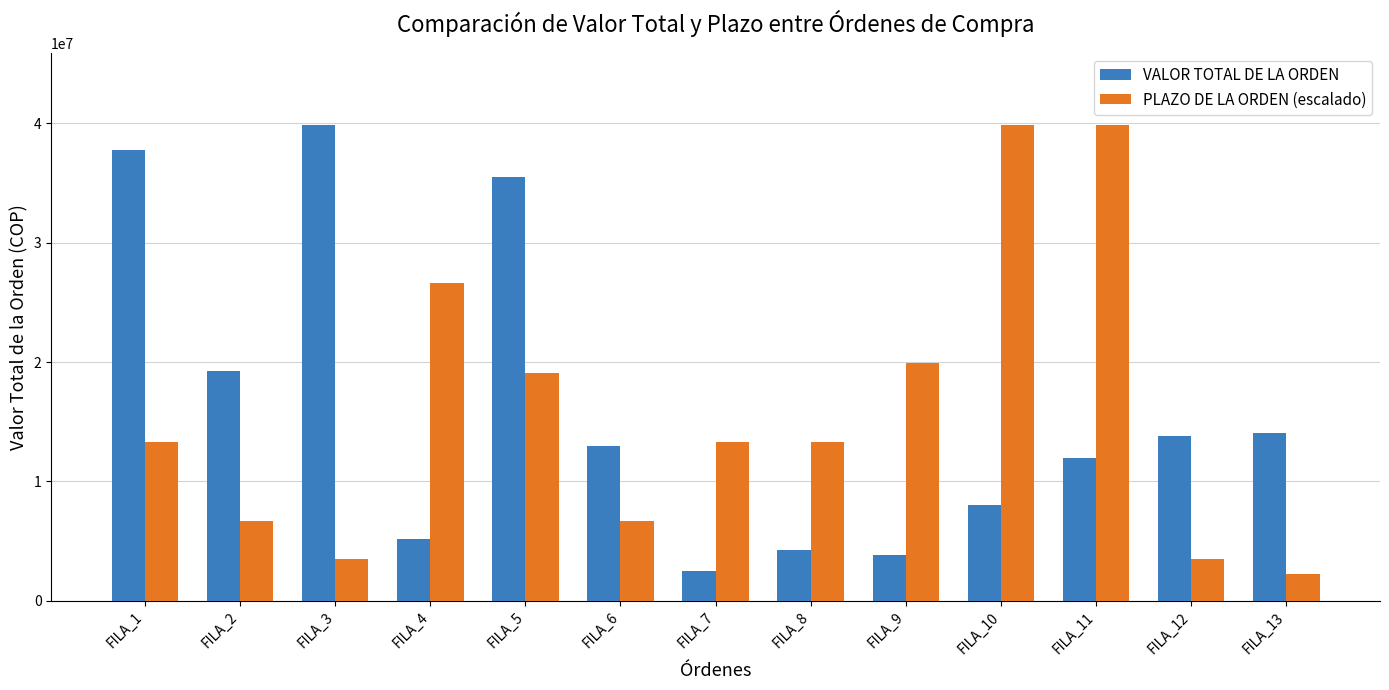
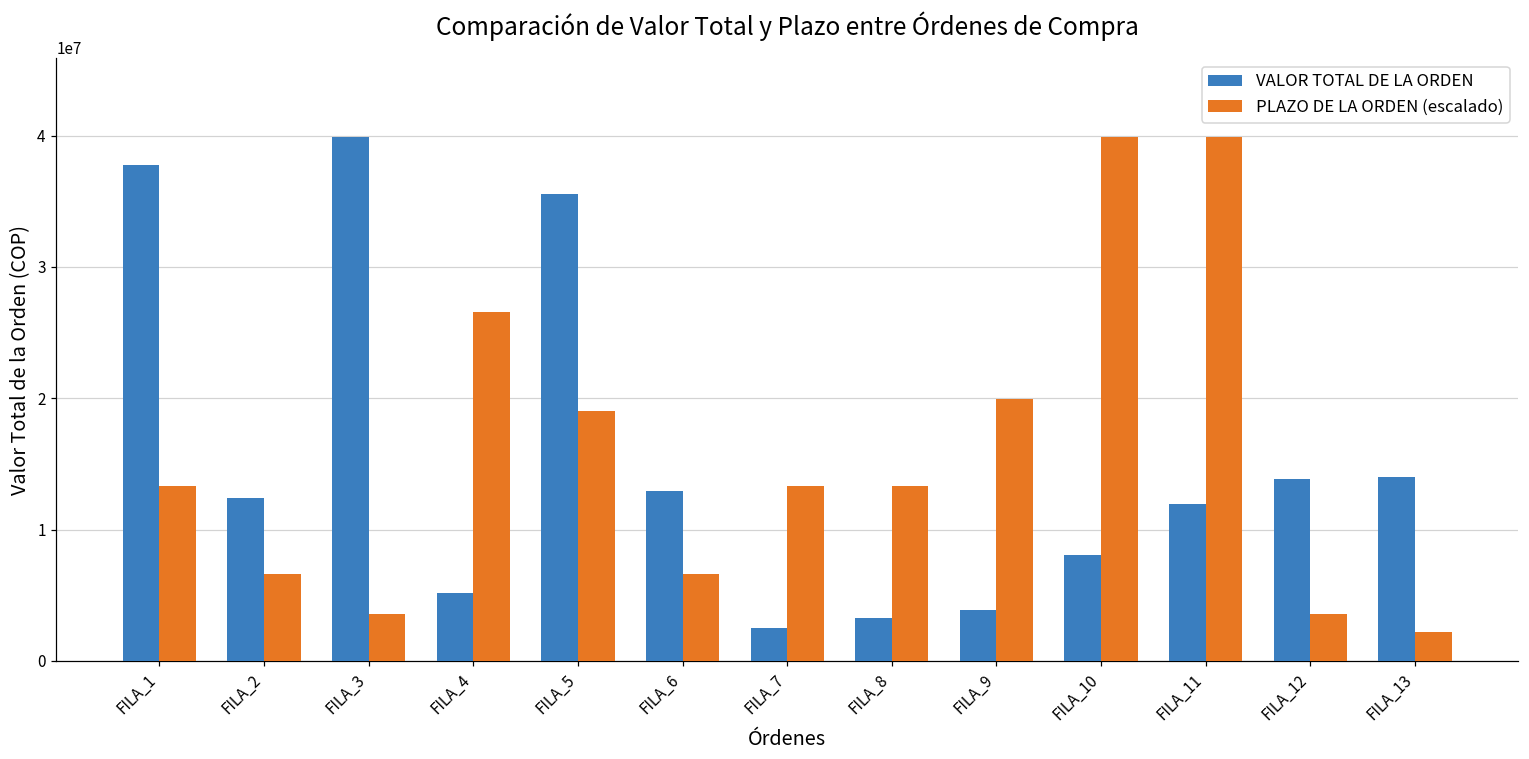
  {
    "VALOR TOTAL DE LA ORDEN": {
      "FILA_1": 37800000,
-     "FILA_2": 19300000,
+     "FILA_2": 12400000,
      "FILA_3": 39900000,
      "FILA_4": 5200000,
      "FILA_5": 35500000,
      "FILA_6": 13000000,
      "FILA_7": 2500000,
-     "FILA_8": 4300000,
+     "FILA_8": 3300000,
      "FILA_9": 3900000,
      "FILA_10": 8100000,
      "FILA_11": 12000000,
      "FILA_12": 13800000,
      "FILA_13": 14000000
    },
    "PLAZO DE LA ORDEN (escalado)": {
      "FILA_1": 13300000,
      "FILA_2": 6600000,
      "FILA_3": 3500000,
      "FILA_4": 26600000,
      "FILA_5": 19100000,
      "FILA_6": 6600000,
      "FILA_7": 13300000,
      "FILA_8": 13300000,
      "FILA_9": 19900000,
      "FILA_10": 39900000,
      "FILA_11": 39900000,
      "FILA_12": 3500000,
      "FILA_13": 2200000
    }
  }
